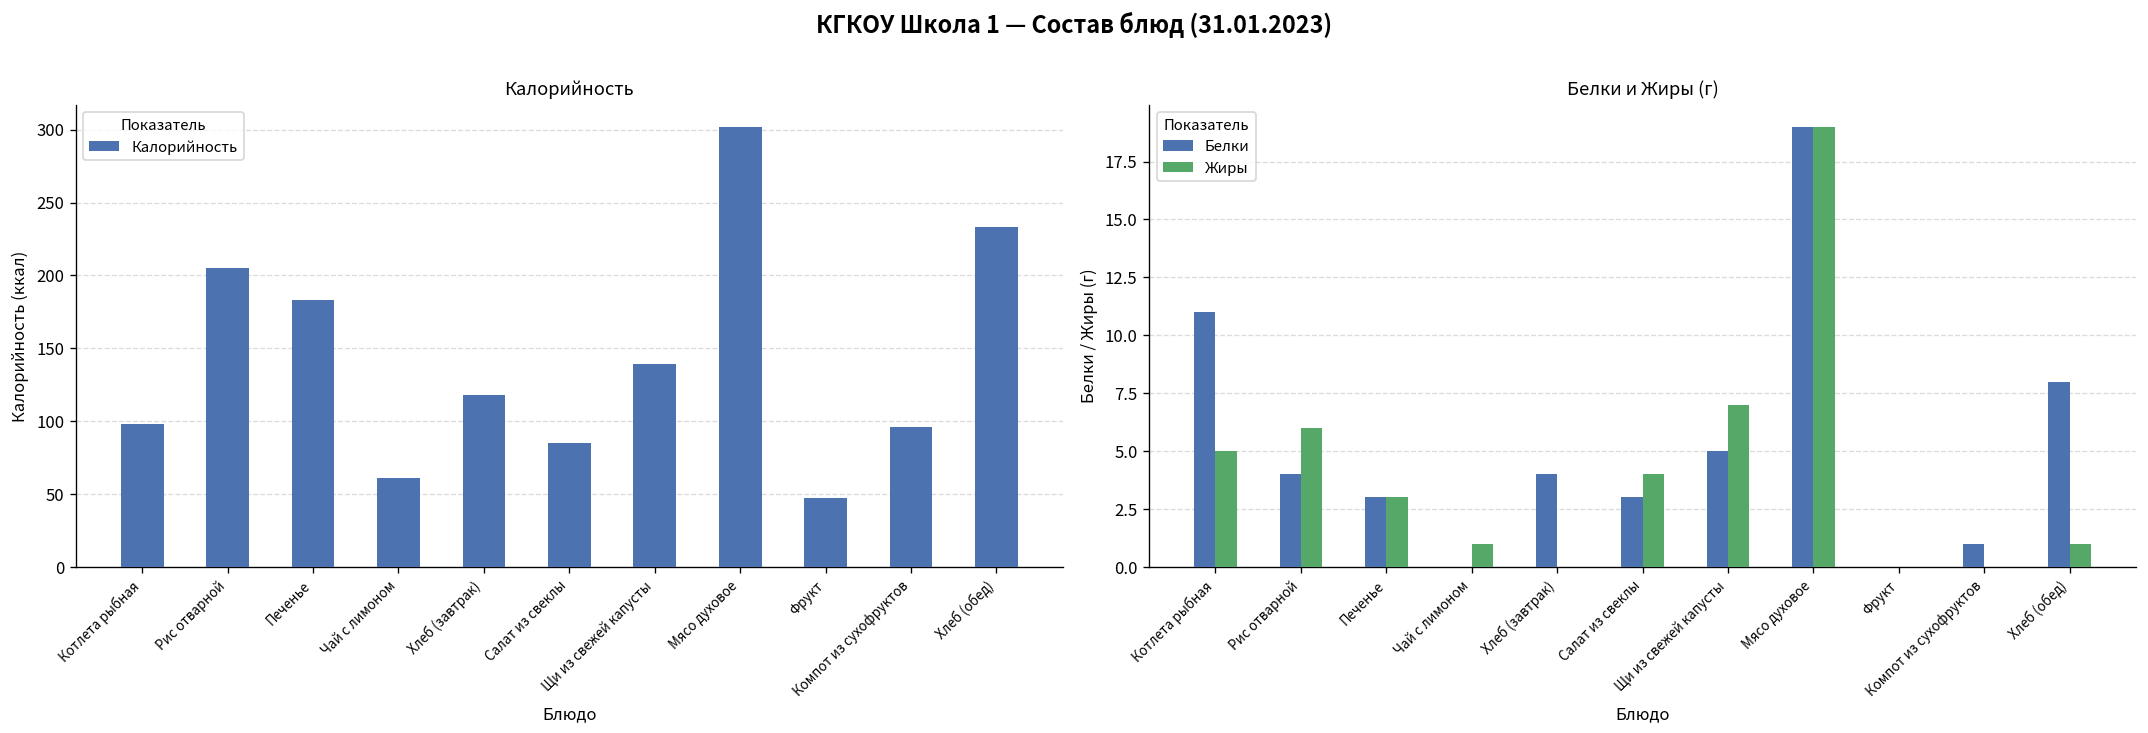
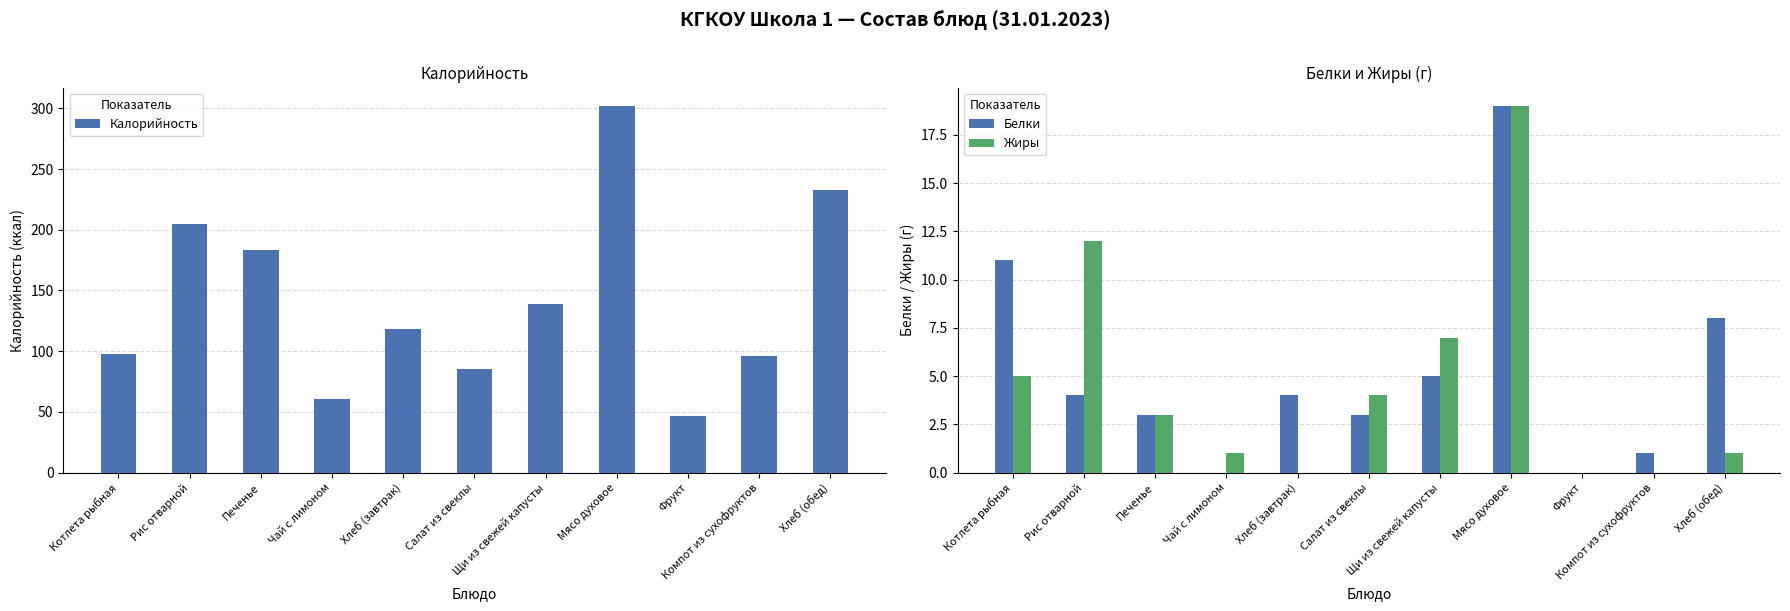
  {
    "Калорийность": {
      "Котлета рыбная": 98,
      "Рис отварной": 205,
      "Печенье": 183,
      "Чай с лимоном": 61,
      "Хлеб (завтрак)": 118,
      "Салат из свеклы": 85,
      "Щи из свежей капусты": 139,
      "Мясо духовое": 302,
      "Фрукт": 47,
      "Компот из сухофруктов": 96,
      "Хлеб (обед)": 233
    },
    "Белки и Жиры (г)": {
      "Белки": {
        "Котлета рыбная": 11,
        "Рис отварной": 4,
        "Печенье": 3,
        "Чай с лимоном": 0,
        "Хлеб (завтрак)": 4,
        "Салат из свеклы": 3,
        "Щи из свежей капусты": 5,
        "Мясо духовое": 19,
        "Фрукт": 0,
        "Компот из сухофруктов": 1,
        "Хлеб (обед)": 8
      },
      "Жиры": {
        "Котлета рыбная": 5,
-       "Рис отварной": 6,
+       "Рис отварной": 12,
        "Печенье": 3,
        "Чай с лимоном": 1,
        "Хлеб (завтрак)": 0,
        "Салат из свеклы": 4,
        "Щи из свежей капусты": 7,
        "Мясо духовое": 19,
        "Фрукт": 0,
        "Компот из сухофруктов": 0,
        "Хлеб (обед)": 1
      }
    }
  }
